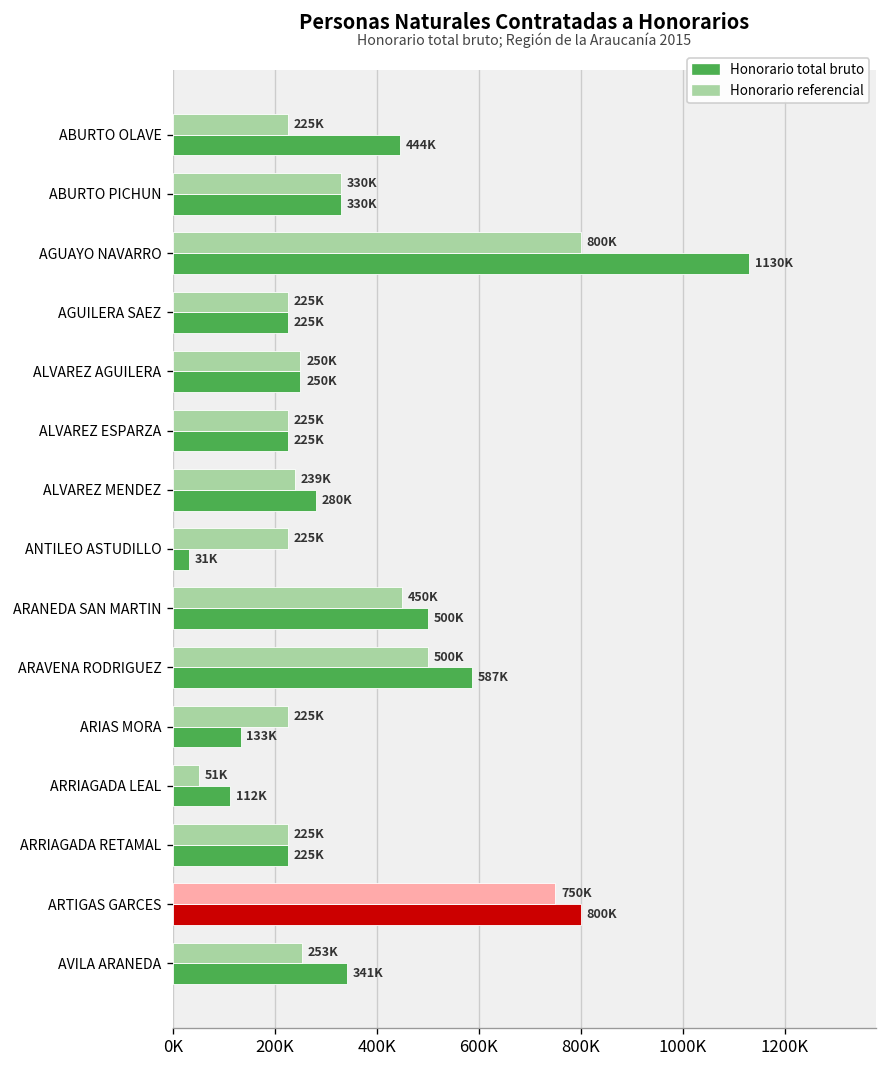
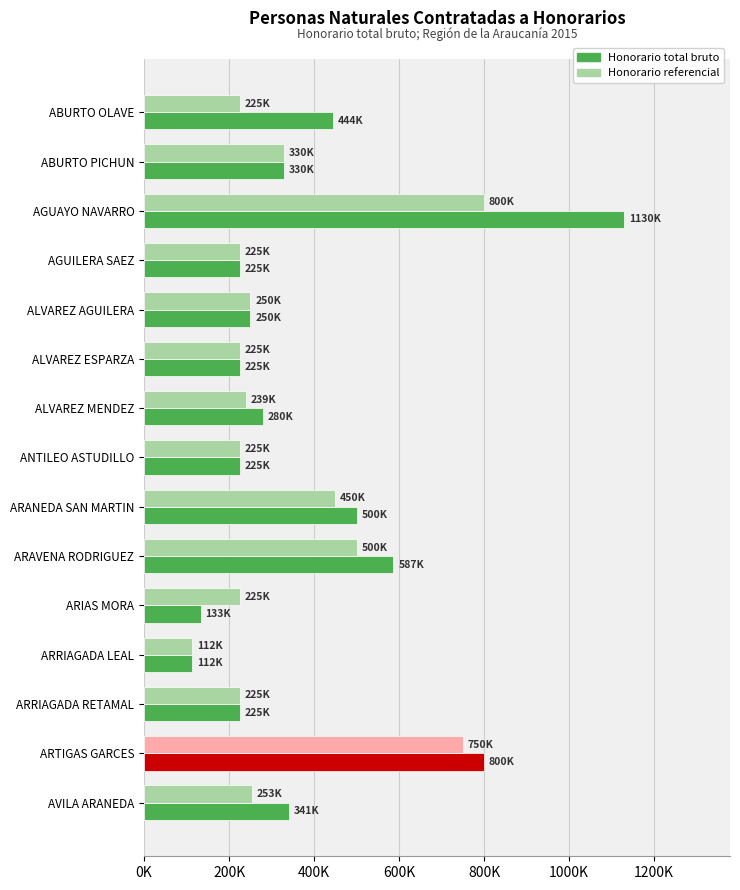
  {
    "Honorario total bruto": {
      "ABURTO OLAVE": "444K",
      "ABURTO PICHUN": "330K",
      "AGUAYO NAVARRO": "1130K",
      "AGUILERA SAEZ": "225K",
      "ALVAREZ AGUILERA": "250K",
      "ALVAREZ ESPARZA": "225K",
      "ALVAREZ MENDEZ": "280K",
-     "ANTILEO ASTUDILLO": "31K",
+     "ANTILEO ASTUDILLO": "225K",
      "ARANEDA SAN MARTIN": "500K",
      "ARAVENA RODRIGUEZ": "587K",
      "ARIAS MORA": "133K",
      "ARRIAGADA LEAL": "112K",
      "ARRIAGADA RETAMAL": "225K",
      "ARTIGAS GARCES": "800K",
      "AVILA ARANEDA": "341K"
    },
    "Honorario referencial": {
      "ABURTO OLAVE": "225K",
      "ABURTO PICHUN": "330K",
      "AGUAYO NAVARRO": "800K",
      "AGUILERA SAEZ": "225K",
      "ALVAREZ AGUILERA": "250K",
      "ALVAREZ ESPARZA": "225K",
      "ALVAREZ MENDEZ": "239K",
      "ANTILEO ASTUDILLO": "225K",
      "ARANEDA SAN MARTIN": "450K",
      "ARAVENA RODRIGUEZ": "500K",
      "ARIAS MORA": "225K",
-     "ARRIAGADA LEAL": "51K",
+     "ARRIAGADA LEAL": "112K",
      "ARRIAGADA RETAMAL": "225K",
      "ARTIGAS GARCES": "750K",
      "AVILA ARANEDA": "253K"
    }
  }
